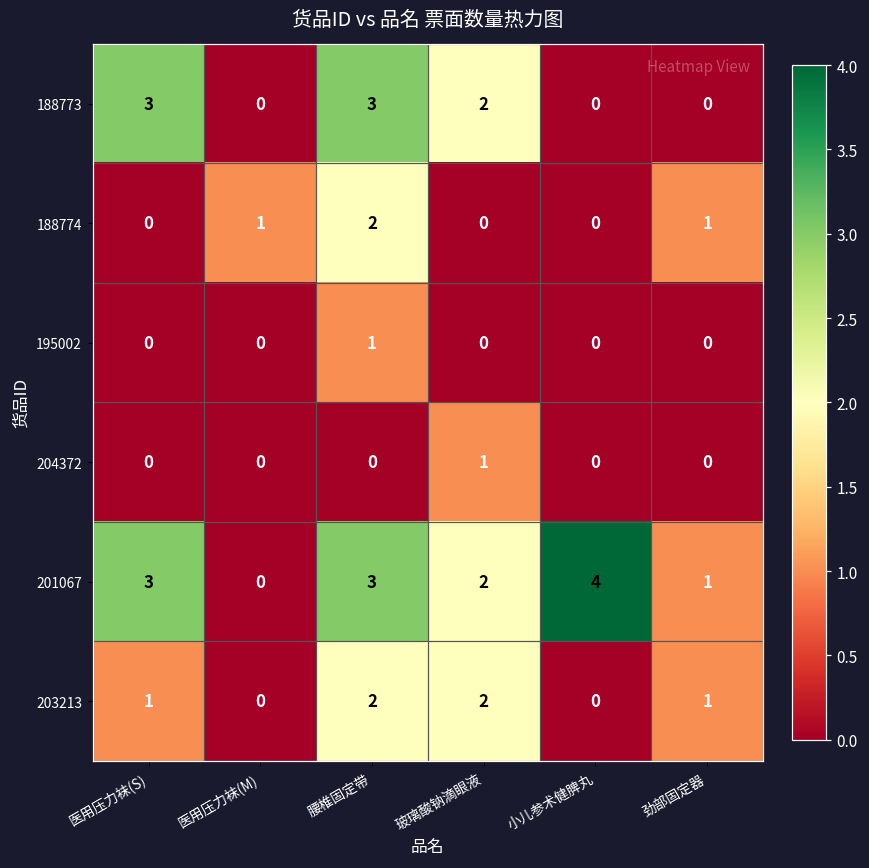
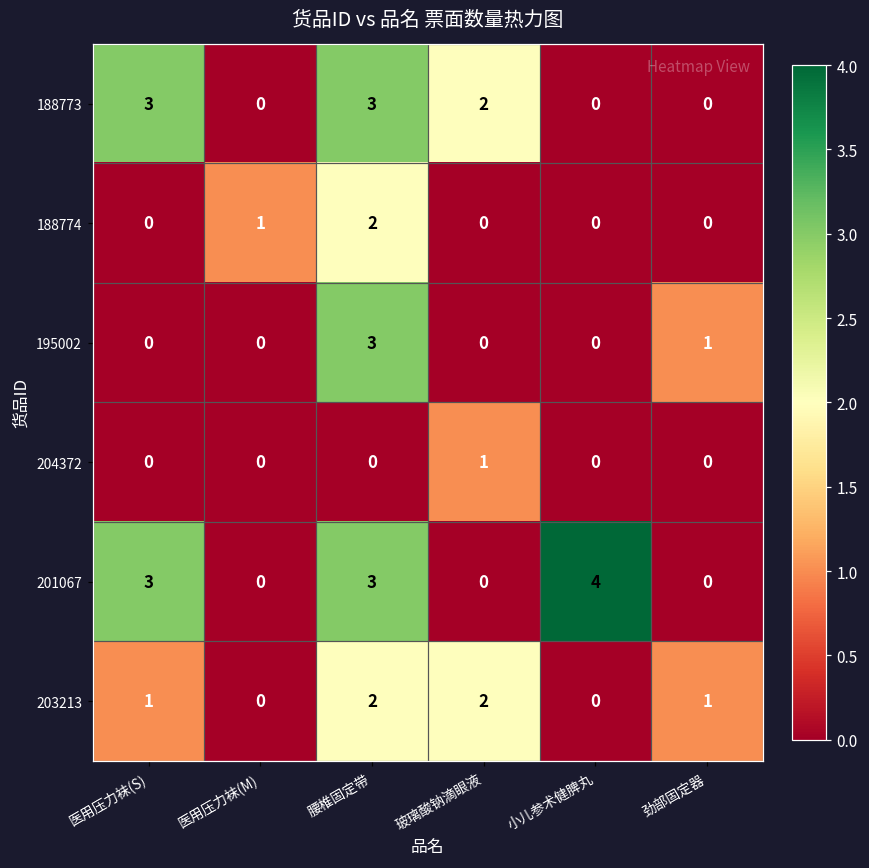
  {
    "188773": {
      "医用压力袜(S)": 3,
      "医用压力袜(M)": 0,
      "腰椎固定带": 3,
      "玻璃酸钠滴眼液": 2,
      "小儿参术健脾丸": 0
    },
    "188774": {
      "医用压力袜(S)": 0,
      "医用压力袜(M)": 1,
      "腰椎固定带": 2,
      "玻璃酸钠滴眼液": 0,
      "小儿参术健脾丸": 0,
-     "劲部固定器": 1
+     "劲部固定器": 0
    },
    "195002": {
      "医用压力袜(S)": 0,
      "医用压力袜(M)": 0,
-     "腰椎固定带": 1,
+     "腰椎固定带": 3,
      "玻璃酸钠滴眼液": 0,
      "小儿参术健脾丸": 0,
-     "劲部固定器": 0
+     "劲部固定器": 1
    },
    "204372": {
      "医用压力袜(S)": 0,
      "医用压力袜(M)": 0,
      "腰椎固定带": 0,
      "玻璃酸钠滴眼液": 1,
      "小儿参术健脾丸": 0,
      "劲部固定器": 0
    },
    "201067": {
      "医用压力袜(S)": 3,
      "医用压力袜(M)": 0,
      "腰椎固定带": 3,
-     "玻璃酸钠滴眼液": 2,
+     "玻璃酸钠滴眼液": 0,
      "小儿参术健脾丸": 4,
-     "劲部固定器": 1
+     "劲部固定器": 0
    },
    "203213": {
      "医用压力袜(S)": 1,
      "医用压力袜(M)": 0,
      "腰椎固定带": 2,
      "玻璃酸钠滴眼液": 2,
      "小儿参术健脾丸": 0,
      "劲部固定器": 1
    }
  }
